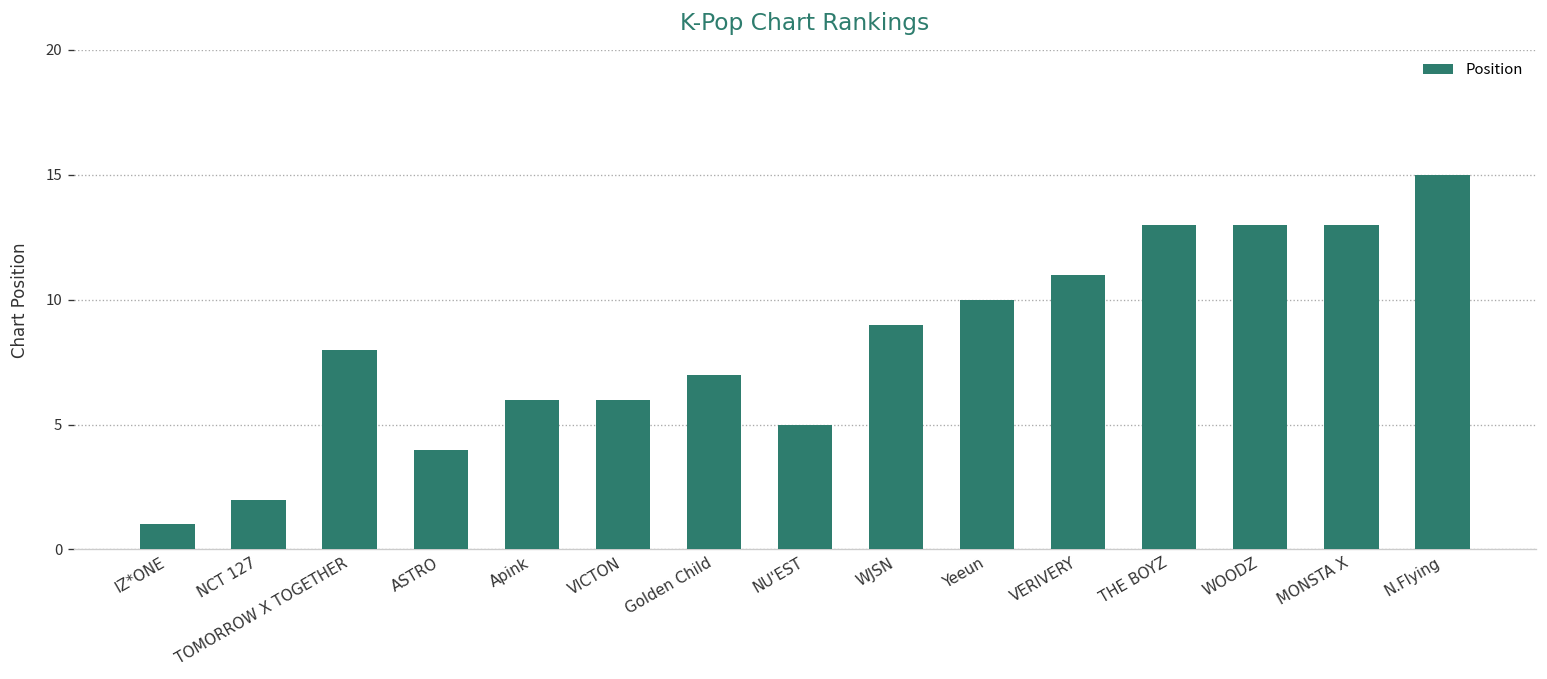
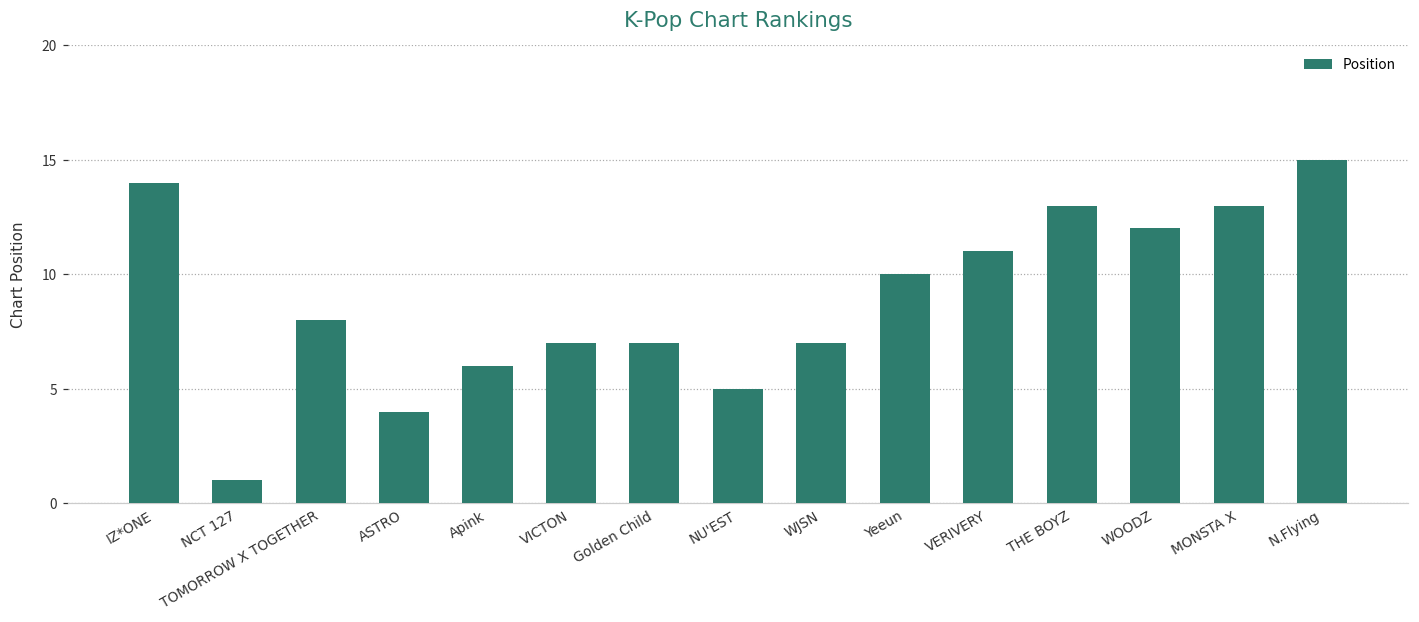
  {
-   "IZ*ONE": 1,
-   "NCT 127": 2,
+   "IZ*ONE": 14,
+   "NCT 127": 1,
    "TOMORROW X TOGETHER": 8,
    "ASTRO": 4,
    "Apink": 6,
-   "VICTON": 6,
+   "VICTON": 7,
    "Golden Child": 7,
    "NU'EST": 5,
-   "WJSN": 9,
+   "WJSN": 7,
    "Yeeun": 10,
    "VERIVERY": 11,
    "THE BOYZ": 13,
-   "WOODZ": 13,
+   "WOODZ": 12,
    "MONSTA X": 13,
    "N.Flying": 15
  }
